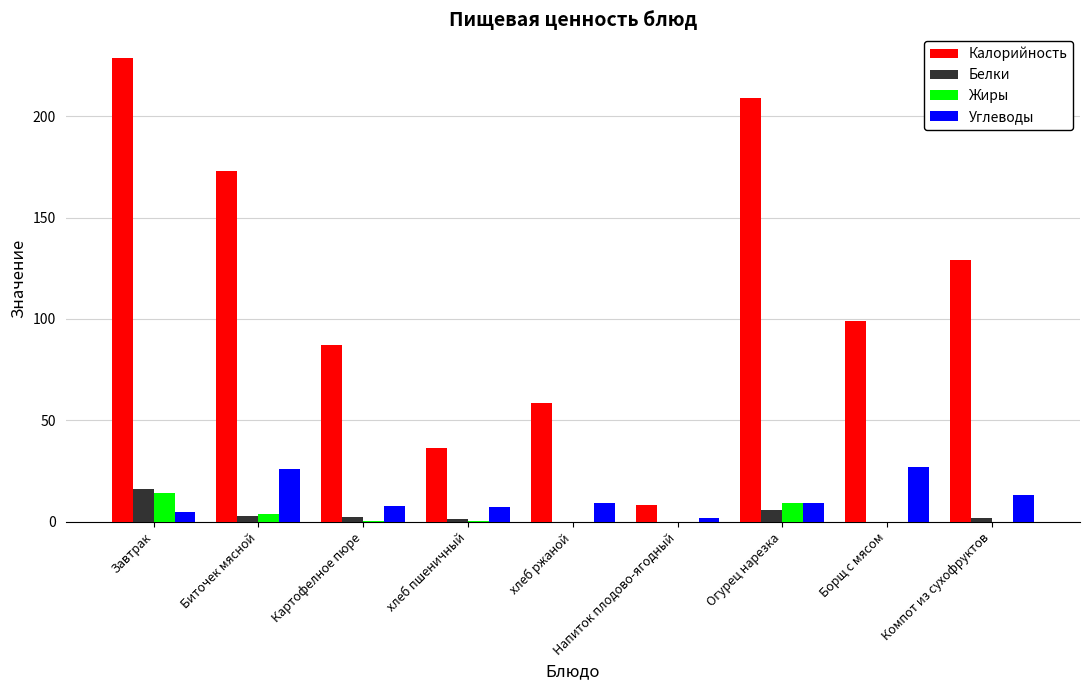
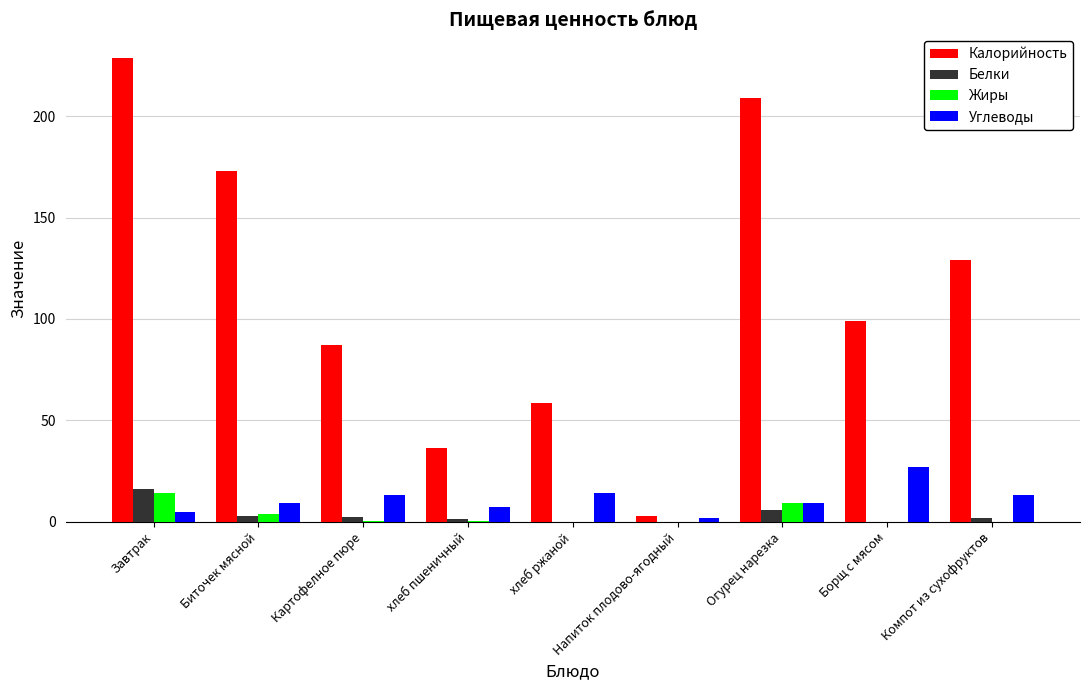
  {
    "Калорийность": {
      "Завтрак": 229,
      "Биточек мясной": 173,
      "Картофелное пюре": 87,
      "хлеб пшеничный": 36,
      "хлеб ржаной": 58,
-     "Напиток плодово-ягодный": 8,
+     "Напиток плодово-ягодный": 3,
      "Огурец нарезка": 209,
      "Борщ с мясом": 99,
      "Компот из сухофруктов": 129
    },
    "Белки": {
      "Завтрак": 16,
      "Биточек мясной": 3,
      "Картофелное пюре": 2,
      "хлеб ржаной": 0,
      "Напиток плодово-ягодный": 0,
      "Огурец нарезка": 6,
      "Борщ с мясом": 0,
      "Компот из сухофруктов": 2
    },
    "Жиры": {
      "Завтрак": 14,
      "Биточек мясной": 4,
      "хлеб ржаной": 0,
      "Напиток плодово-ягодный": 0,
      "Огурец нарезка": 9,
      "Борщ с мясом": 0,
      "Компот из сухофруктов": 0
    },
    "Углеводы": {
      "Завтрак": 5,
-     "Биточек мясной": 26,
-     "Картофелное пюре": 8,
+     "Биточек мясной": 9,
+     "Картофелное пюре": 13,
      "хлеб пшеничный": 7,
-     "хлеб ржаной": 9,
+     "хлеб ржаной": 14,
      "Напиток плодово-ягодный": 2,
      "Огурец нарезка": 9,
      "Борщ с мясом": 27,
      "Компот из сухофруктов": 13
    }
  }
